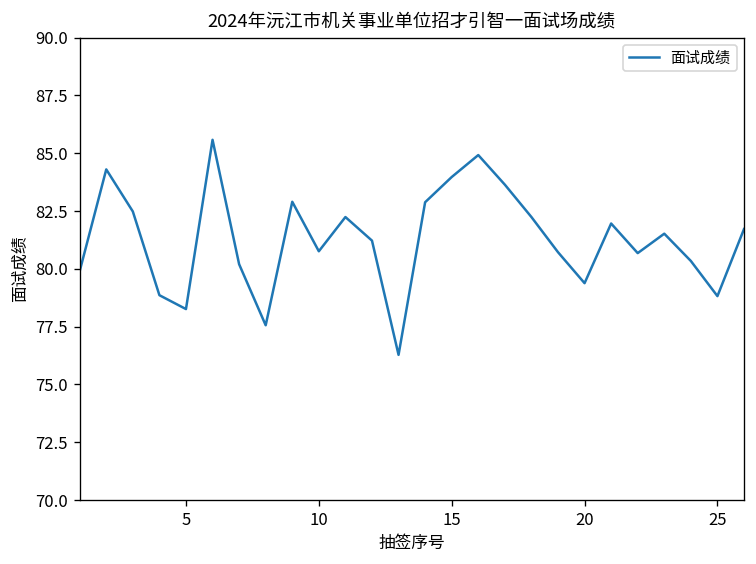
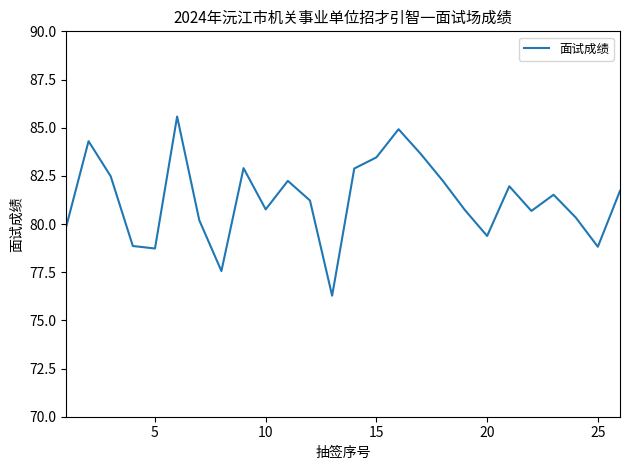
  {
-   "5": 78.3,
+   "5": 78.7,
    "10": 80.8,
-   "15": 84.0,
+   "15": 83.5,
    "20": 79.4,
    "25": 78.8
  }
